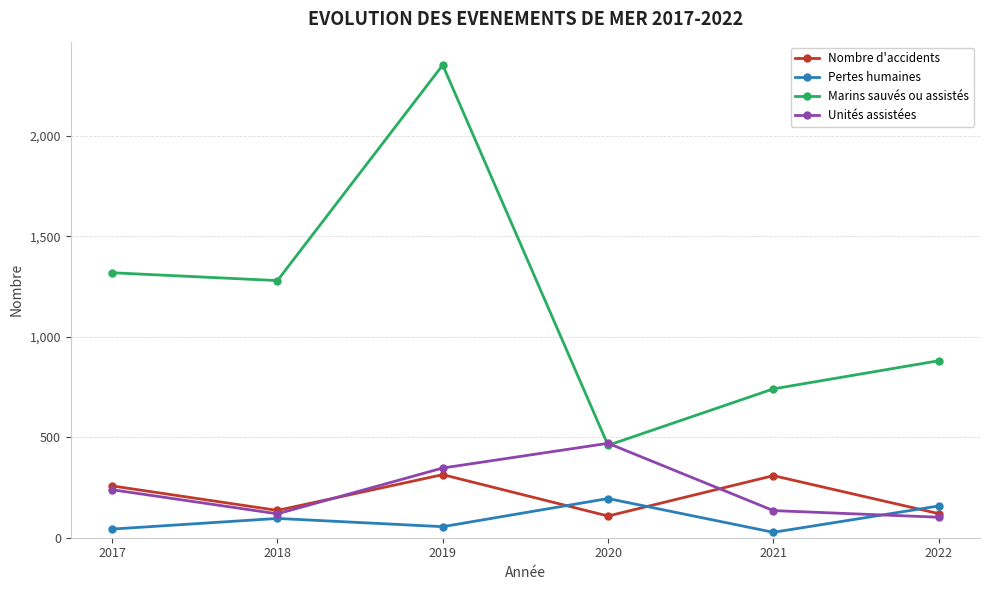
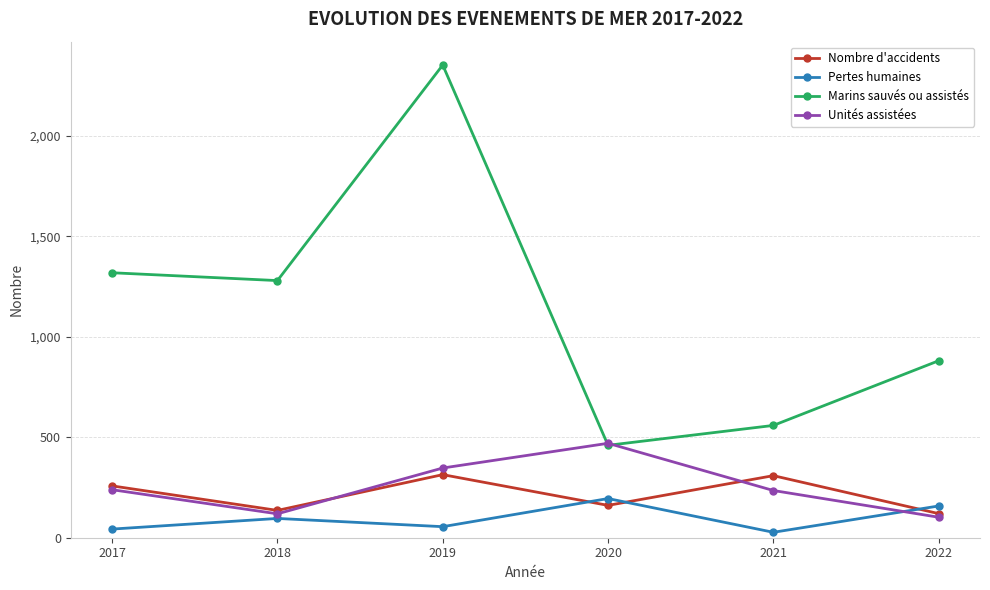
  {
    "Nombre d'accidents": {
      "2017": "260",
      "2018": "140",
      "2019": "310",
-     "2020": "110",
+     "2020": "160",
      "2021": "310",
      "2022": "120"
    },
    "Pertes humaines": {
      "2017": "40",
      "2018": "100",
      "2019": "60",
      "2020": "200",
      "2021": "30",
      "2022": "160"
    },
    "Marins sauvés ou assistés": {
      "2017": "1,320",
      "2018": "1,280",
      "2019": "2,350",
-     "2021": "740",
+     "2021": "560",
      "2022": "880"
    },
    "Unités assistées": {
      "2017": "240",
      "2018": "120",
      "2019": "350",
-     "2021": "140",
+     "2021": "240",
      "2022": "100"
    }
  }
